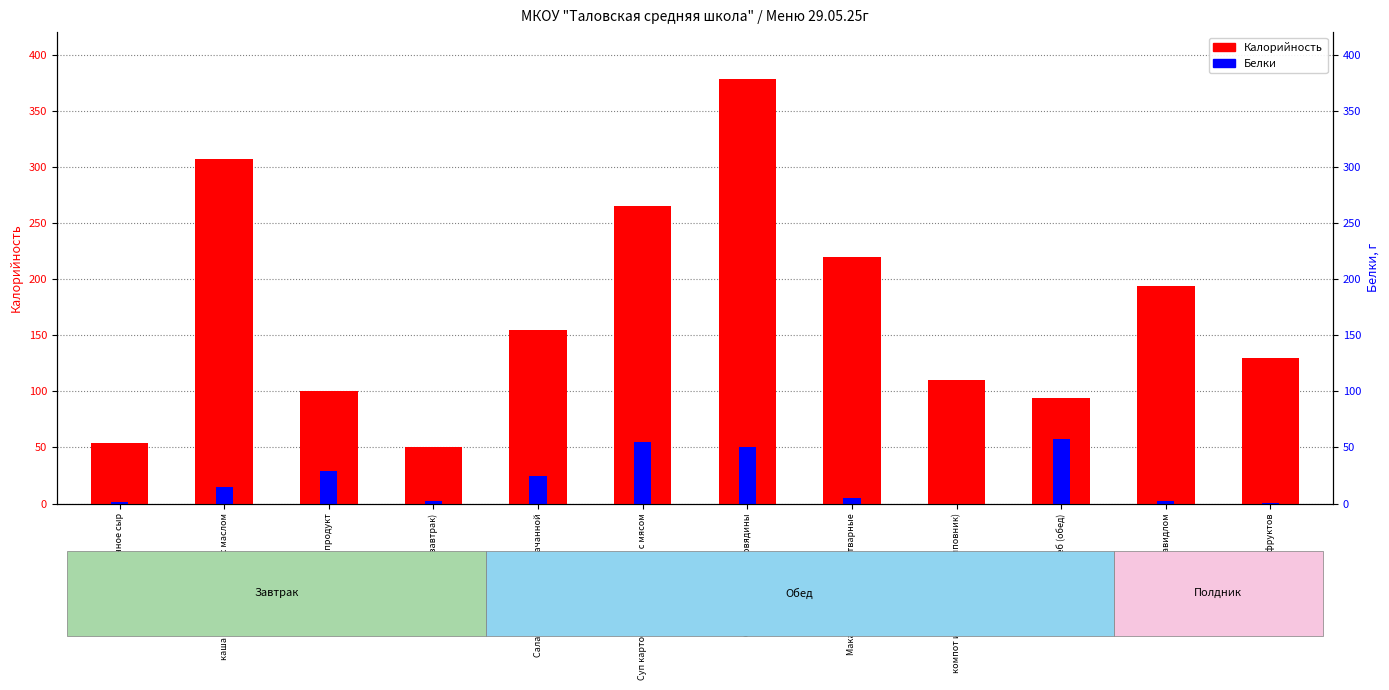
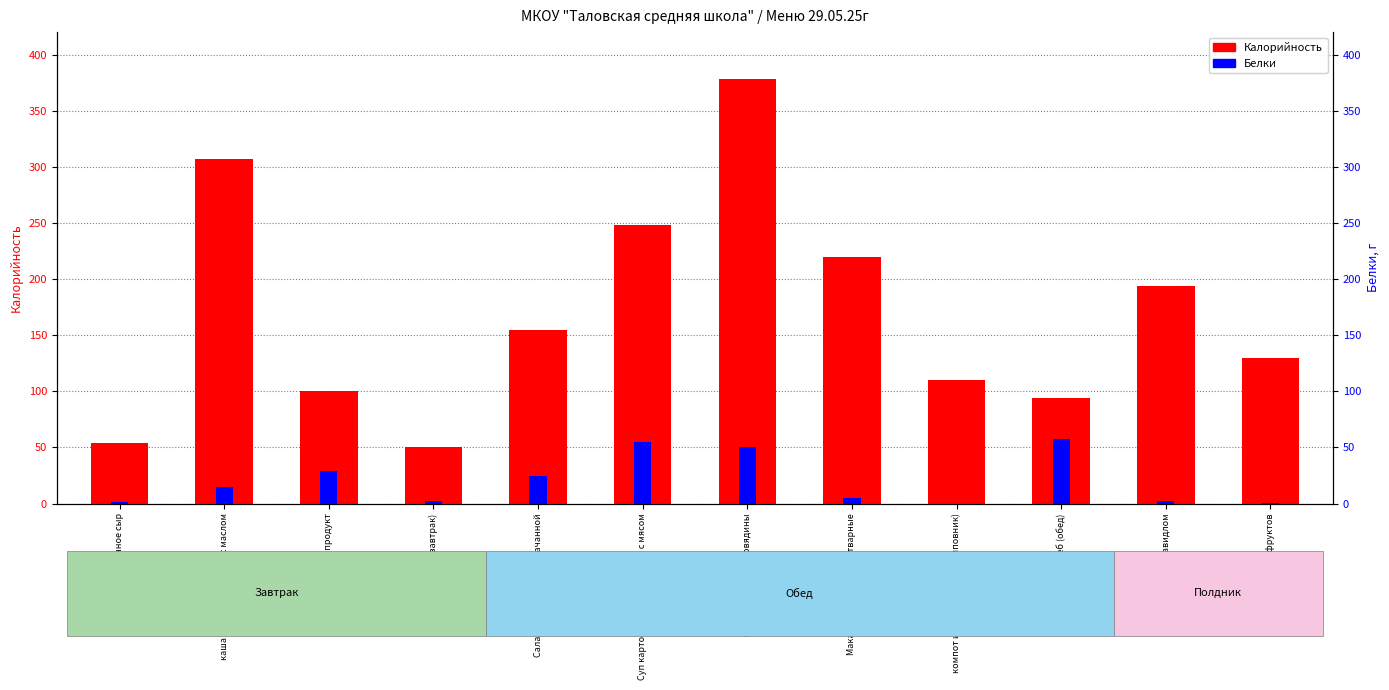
  {
    "Калорийность": {
      "масло сливочное сыр": 54,
      "каша манная молочная с маслом": 307,
      "Кисломалочный продукт": 100,
      "Хлеб (завтрак)": 50,
      "Салат из капусты белокачанной": 155,
-     "Суп картофельный с рисом и с мясом": 265,
+     "Суп картофельный с рисом и с мясом": 248,
      "бефстрогонов из говядины": 378,
      "Макаронные изделия отварные": 220,
      "компот из плодов сухих (шиповник)": 110,
      "Хлеб (обед)": 94,
      "булочка с павидлом": 194,
      "Компот из сухофруктов": 130
    },
    "Белки": {
      "компот из плодов сухих (шиповник)": 0
    }
  }
